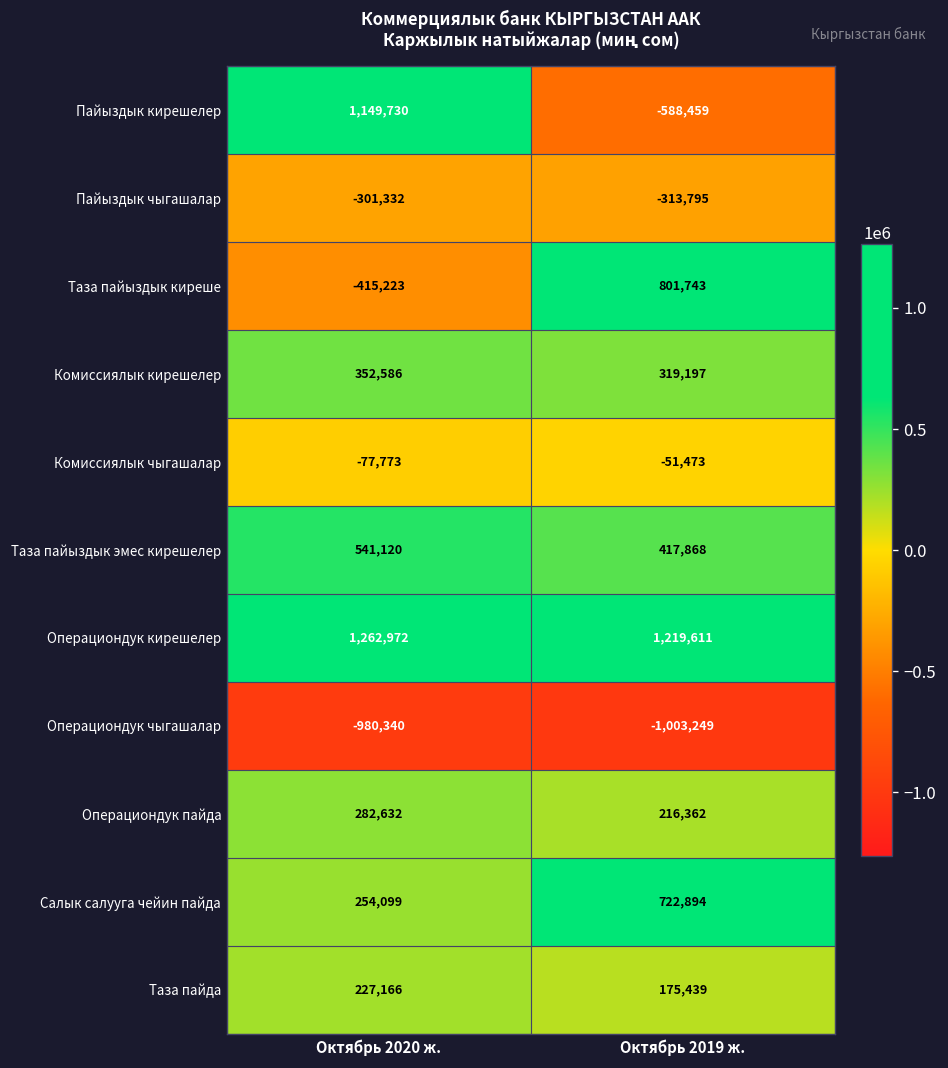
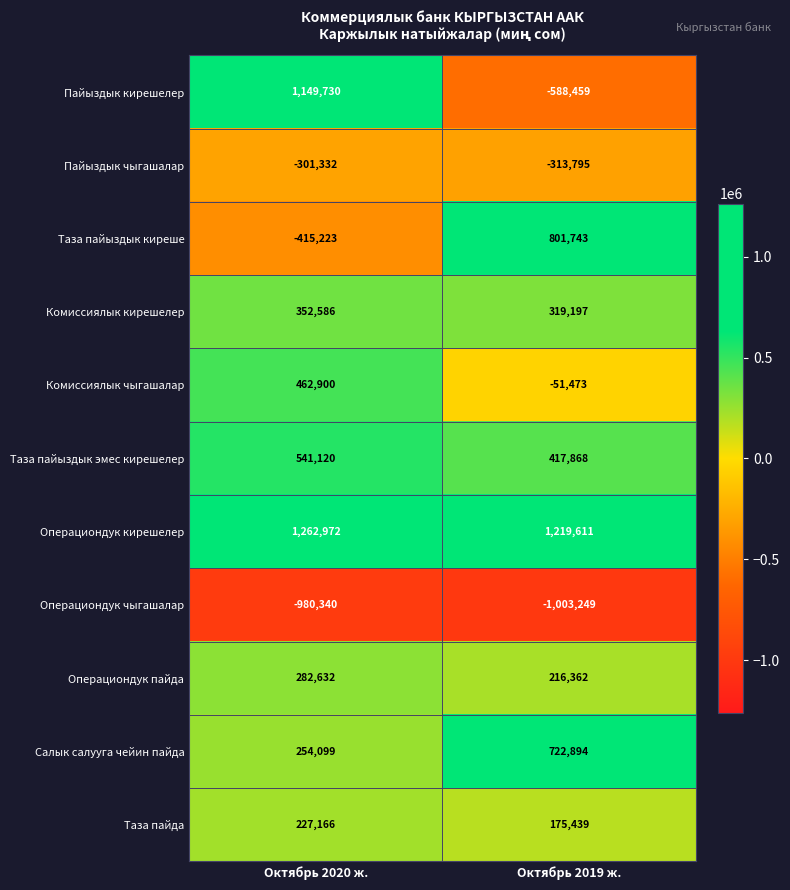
  {
    "Пайыздык кирешелер": {
      "Октябрь 2020 ж.": "1,149,730",
      "Октябрь 2019 ж.": "-588,459"
    },
    "Пайыздык чыгашалар": {
      "Октябрь 2020 ж.": "-301,332",
      "Октябрь 2019 ж.": "-313,795"
    },
    "Таза пайыздык киреше": {
      "Октябрь 2020 ж.": "-415,223",
      "Октябрь 2019 ж.": "801,743"
    },
    "Комиссиялык кирешелер": {
      "Октябрь 2020 ж.": "352,586",
      "Октябрь 2019 ж.": "319,197"
    },
    "Комиссиялык чыгашалар": {
-     "Октябрь 2020 ж.": "-77,773",
+     "Октябрь 2020 ж.": "462,900",
      "Октябрь 2019 ж.": "-51,473"
    },
    "Таза пайыздык эмес кирешелер": {
      "Октябрь 2020 ж.": "541,120",
      "Октябрь 2019 ж.": "417,868"
    },
    "Операциондук кирешелер": {
      "Октябрь 2020 ж.": "1,262,972",
      "Октябрь 2019 ж.": "1,219,611"
    },
    "Операциондук чыгашалар": {
      "Октябрь 2020 ж.": "-980,340",
      "Октябрь 2019 ж.": "-1,003,249"
    },
    "Операциондук пайда": {
      "Октябрь 2020 ж.": "282,632",
      "Октябрь 2019 ж.": "216,362"
    },
    "Салык салууга чейин пайда": {
      "Октябрь 2020 ж.": "254,099",
      "Октябрь 2019 ж.": "722,894"
    },
    "Таза пайда": {
      "Октябрь 2020 ж.": "227,166",
      "Октябрь 2019 ж.": "175,439"
    }
  }
